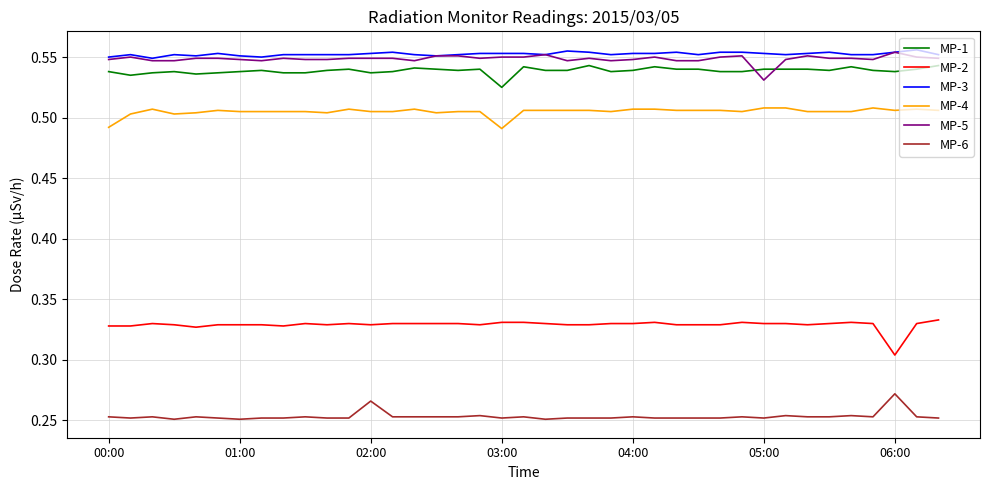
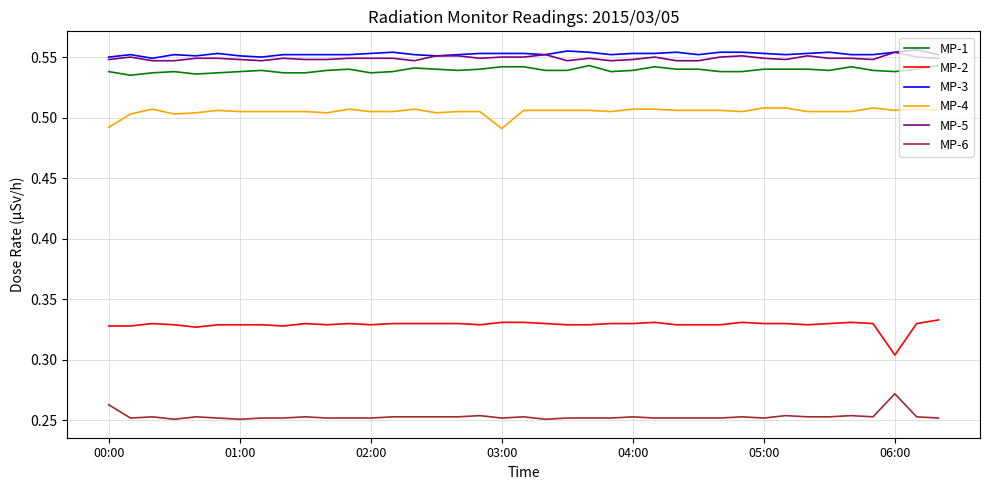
  {
    "MP-1": {
      "00:00": 0.538,
      "01:00": 0.538,
      "02:00": 0.537,
-     "03:00": 0.525,
+     "03:00": 0.542,
      "04:00": 0.539,
      "05:00": 0.540,
      "06:00": 0.538
    },
    "MP-2": {
      "00:00": 0.328,
      "01:00": 0.329,
      "02:00": 0.329,
      "03:00": 0.331,
      "04:00": 0.330,
      "05:00": 0.330,
      "06:00": 0.304
    },
    "MP-3": {
      "01:00": 0.551,
      "02:00": 0.553,
      "03:00": 0.553,
      "04:00": 0.553,
      "05:00": 0.553
    },
    "MP-4": {
      "00:00": 0.492,
      "01:00": 0.505,
      "02:00": 0.505,
      "03:00": 0.491,
      "04:00": 0.507,
      "05:00": 0.508,
      "06:00": 0.506
    },
    "MP-5": {
      "01:00": 0.548,
      "02:00": 0.549,
      "03:00": 0.550,
      "04:00": 0.548,
-     "05:00": 0.531
+     "05:00": 0.549
    },
    "MP-6": {
-     "00:00": 0.253,
+     "00:00": 0.263,
      "01:00": 0.251,
-     "02:00": 0.266,
+     "02:00": 0.252,
      "03:00": 0.252,
      "04:00": 0.253,
      "05:00": 0.252,
      "06:00": 0.272
    }
  }
